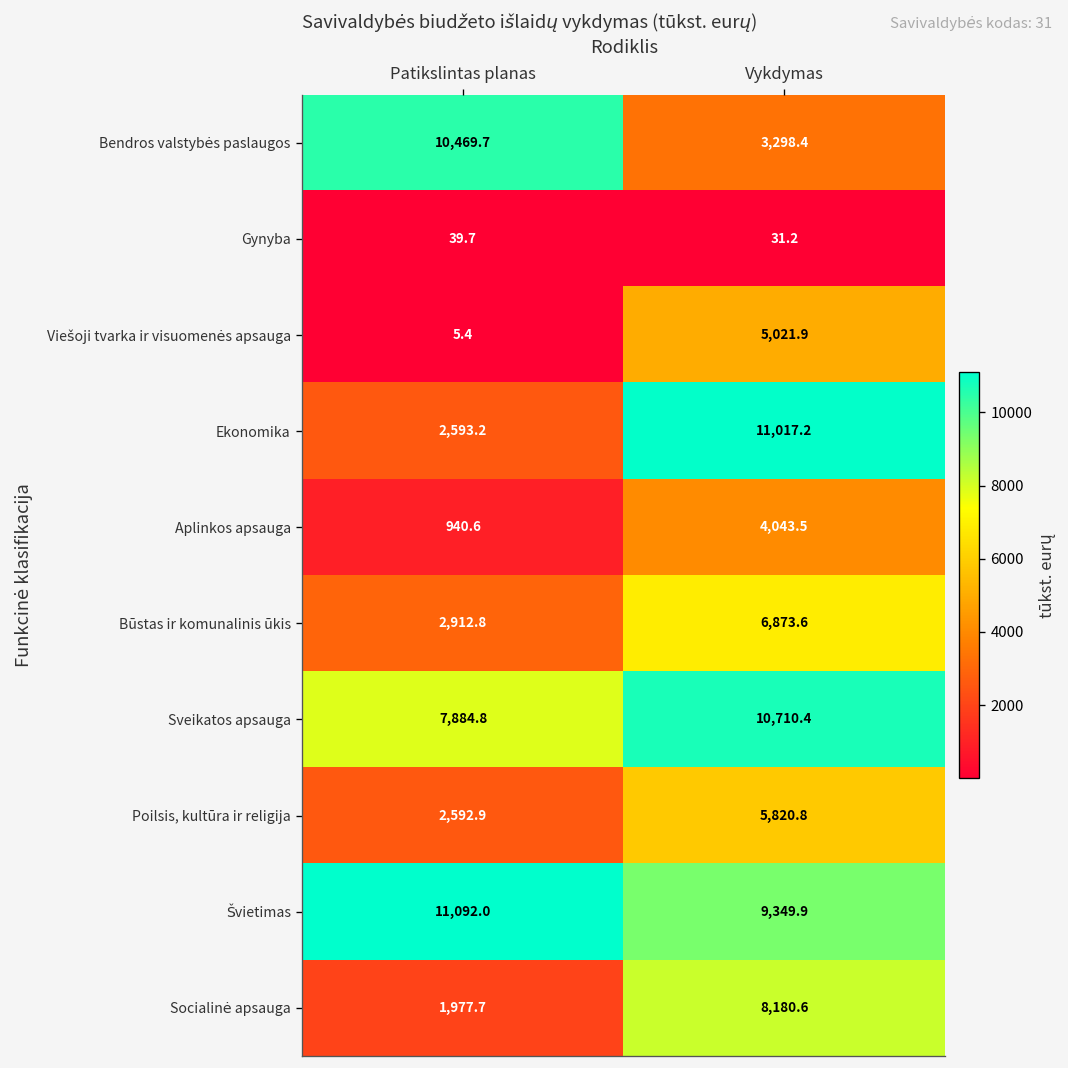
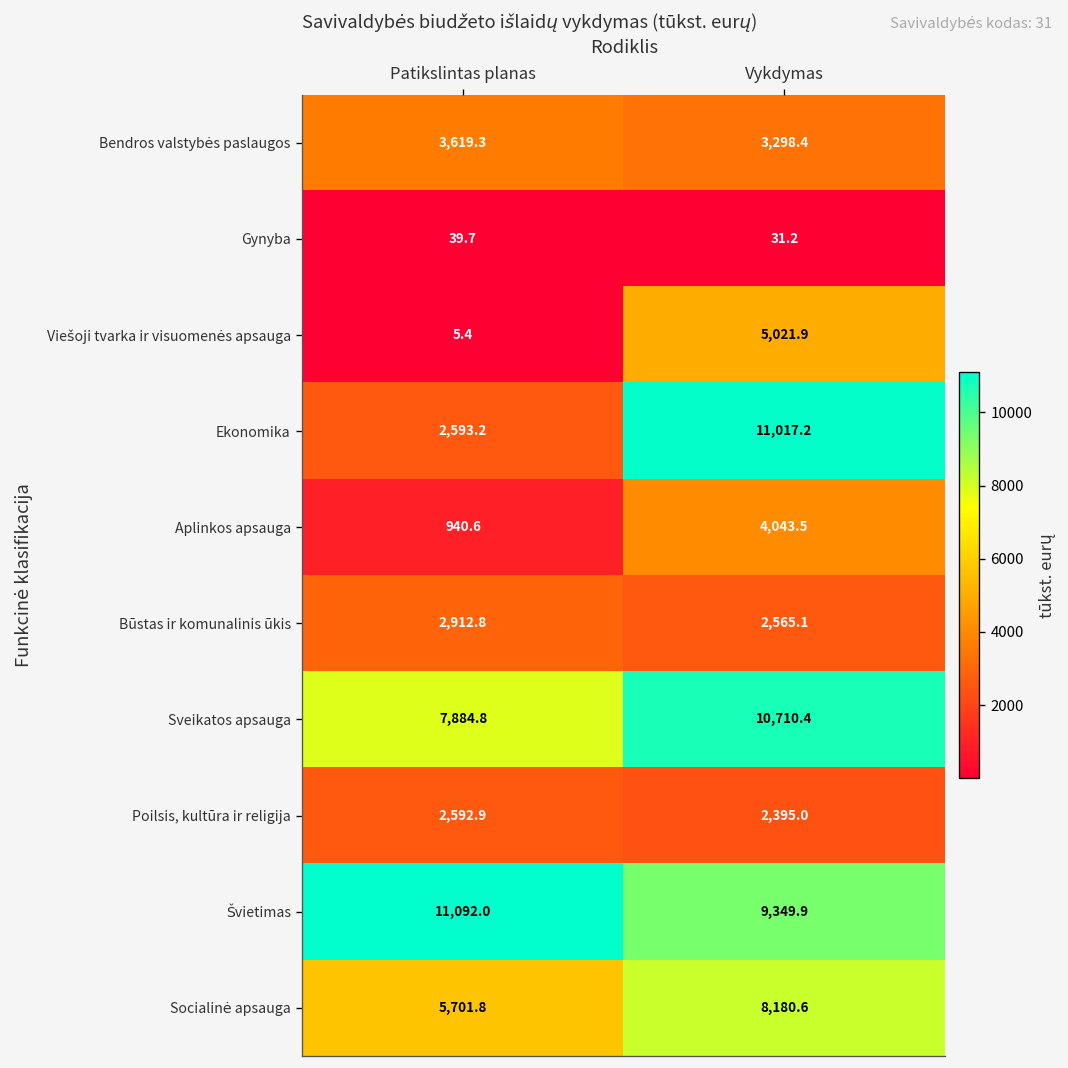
  {
    "Bendros valstybės paslaugos": {
-     "Patikslintas planas": "10,469.7",
+     "Patikslintas planas": "3,619.3",
      "Vykdymas": "3,298.4"
    },
    "Gynyba": {
      "Patikslintas planas": "39.7",
      "Vykdymas": "31.2"
    },
    "Viešoji tvarka ir visuomenės apsauga": {
      "Patikslintas planas": "5.4",
      "Vykdymas": "5,021.9"
    },
    "Ekonomika": {
      "Patikslintas planas": "2,593.2",
      "Vykdymas": "11,017.2"
    },
    "Aplinkos apsauga": {
      "Patikslintas planas": "940.6",
      "Vykdymas": "4,043.5"
    },
    "Būstas ir komunalinis ūkis": {
      "Patikslintas planas": "2,912.8",
-     "Vykdymas": "6,873.6"
+     "Vykdymas": "2,565.1"
    },
    "Sveikatos apsauga": {
      "Patikslintas planas": "7,884.8",
      "Vykdymas": "10,710.4"
    },
    "Poilsis, kultūra ir religija": {
      "Patikslintas planas": "2,592.9",
-     "Vykdymas": "5,820.8"
+     "Vykdymas": "2,395.0"
    },
    "Švietimas": {
      "Patikslintas planas": "11,092.0",
      "Vykdymas": "9,349.9"
    },
    "Socialinė apsauga": {
-     "Patikslintas planas": "1,977.7",
+     "Patikslintas planas": "5,701.8",
      "Vykdymas": "8,180.6"
    }
  }
